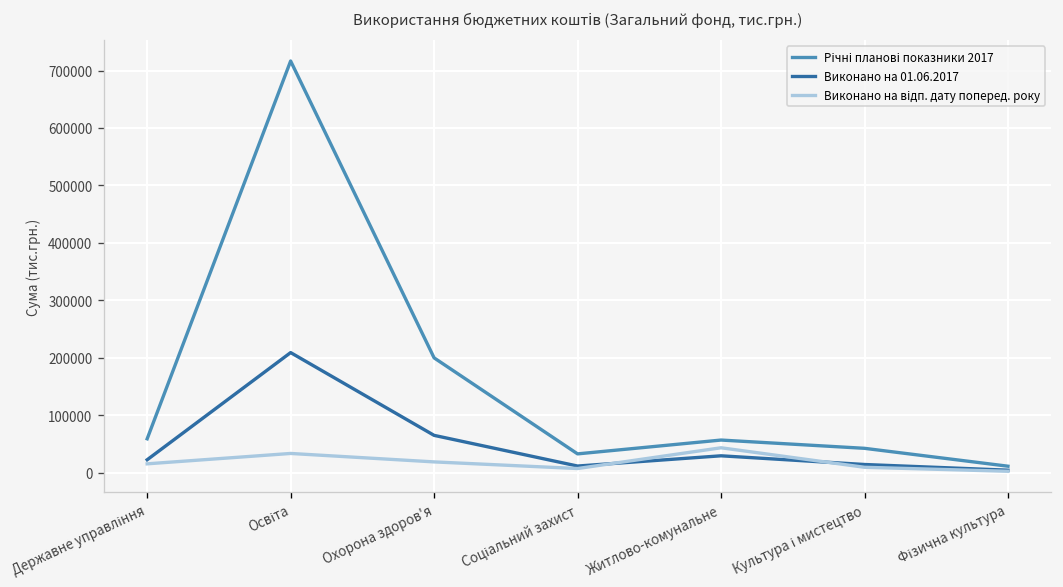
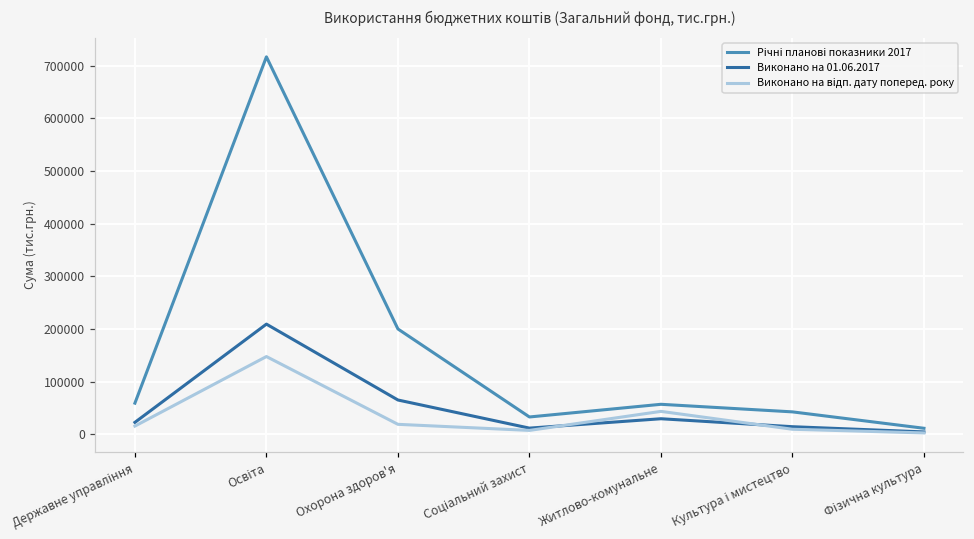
  {
    "Виконано на відп. дату поперед. року": {
      "Державне управління": 20000,
-     "Освіта": 30000,
+     "Освіта": 150000,
      "Охорона здоров'я": 20000,
      "Житлово-комунальне": 40000
    }
  }
